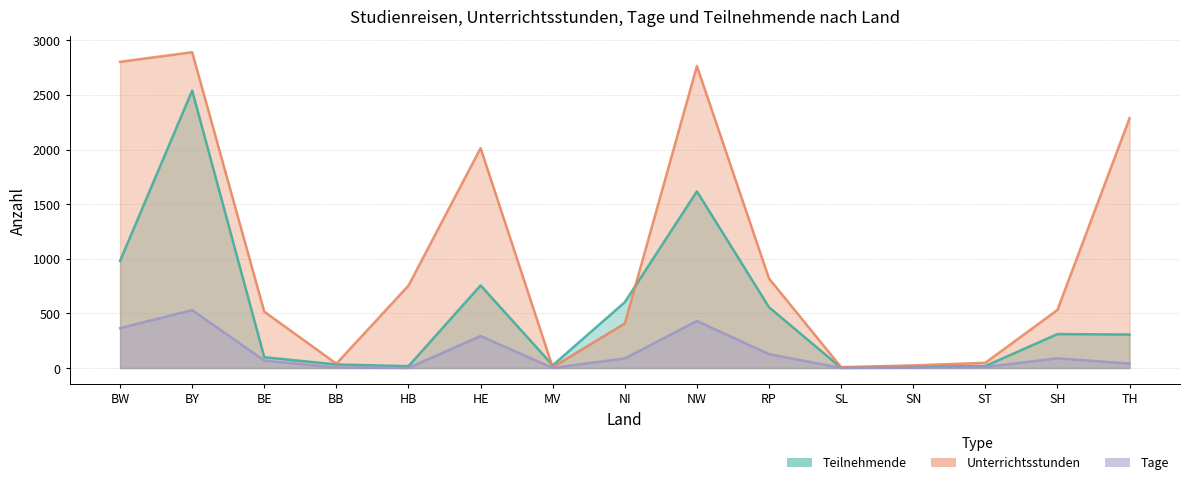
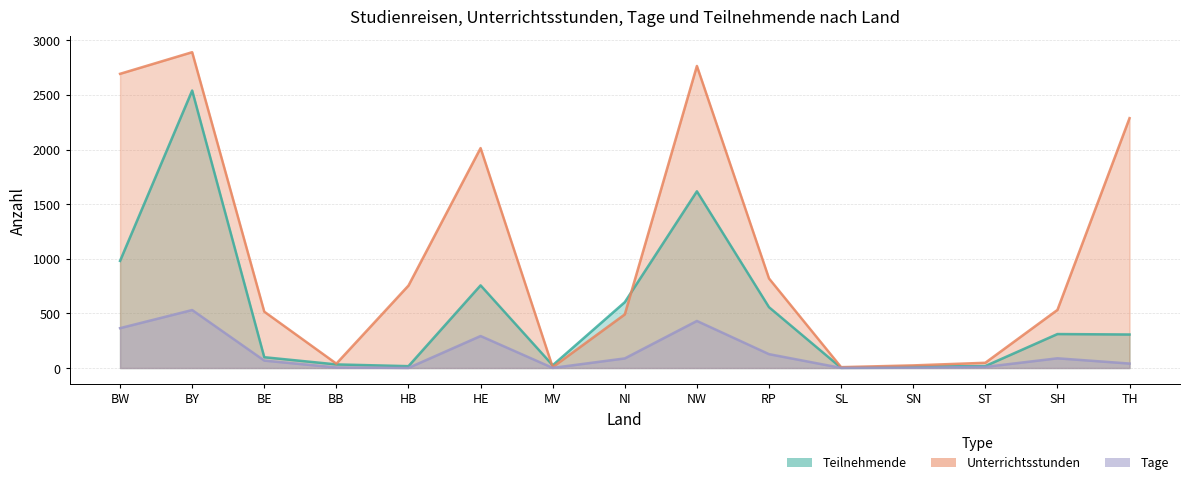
  {
    "Unterrichtsstunden": {
-     "BW": 2800,
+     "BW": 2690,
      "BY": 2890,
      "BE": 520,
      "HB": 760,
      "HE": 2010,
-     "NI": 410,
+     "NI": 490,
      "NW": 2770,
      "RP": 820,
      "ST": 50,
      "SH": 530,
      "TH": 2290
    }
  }
